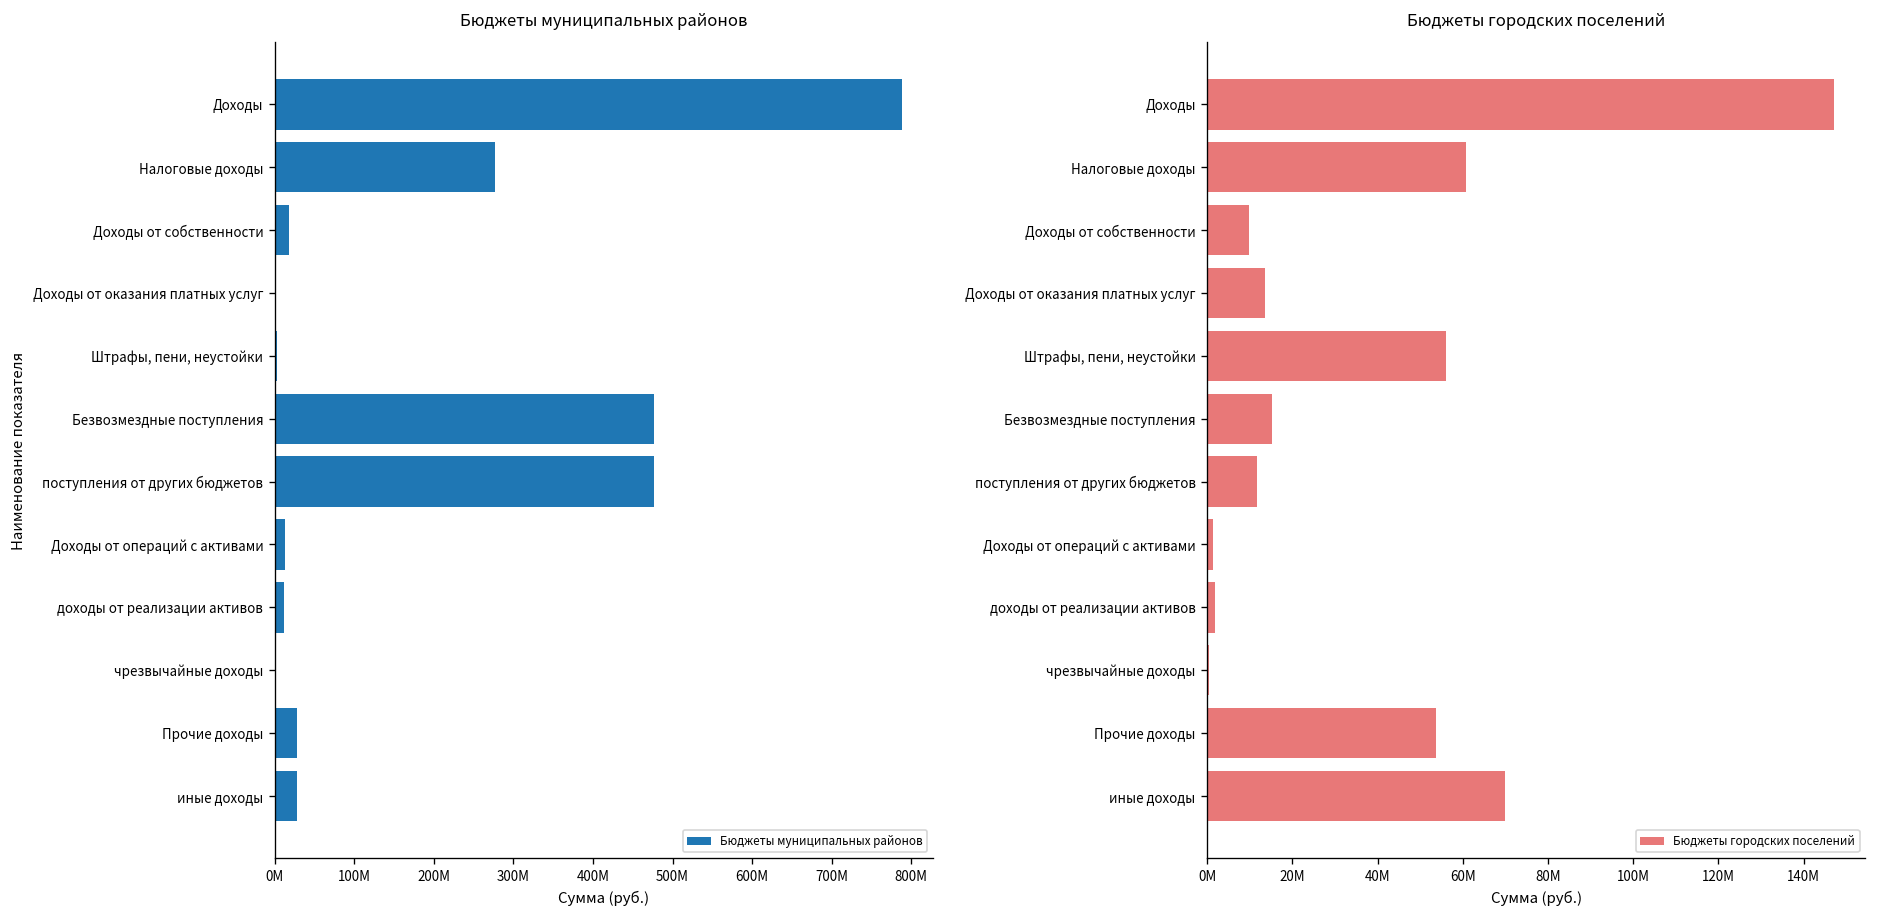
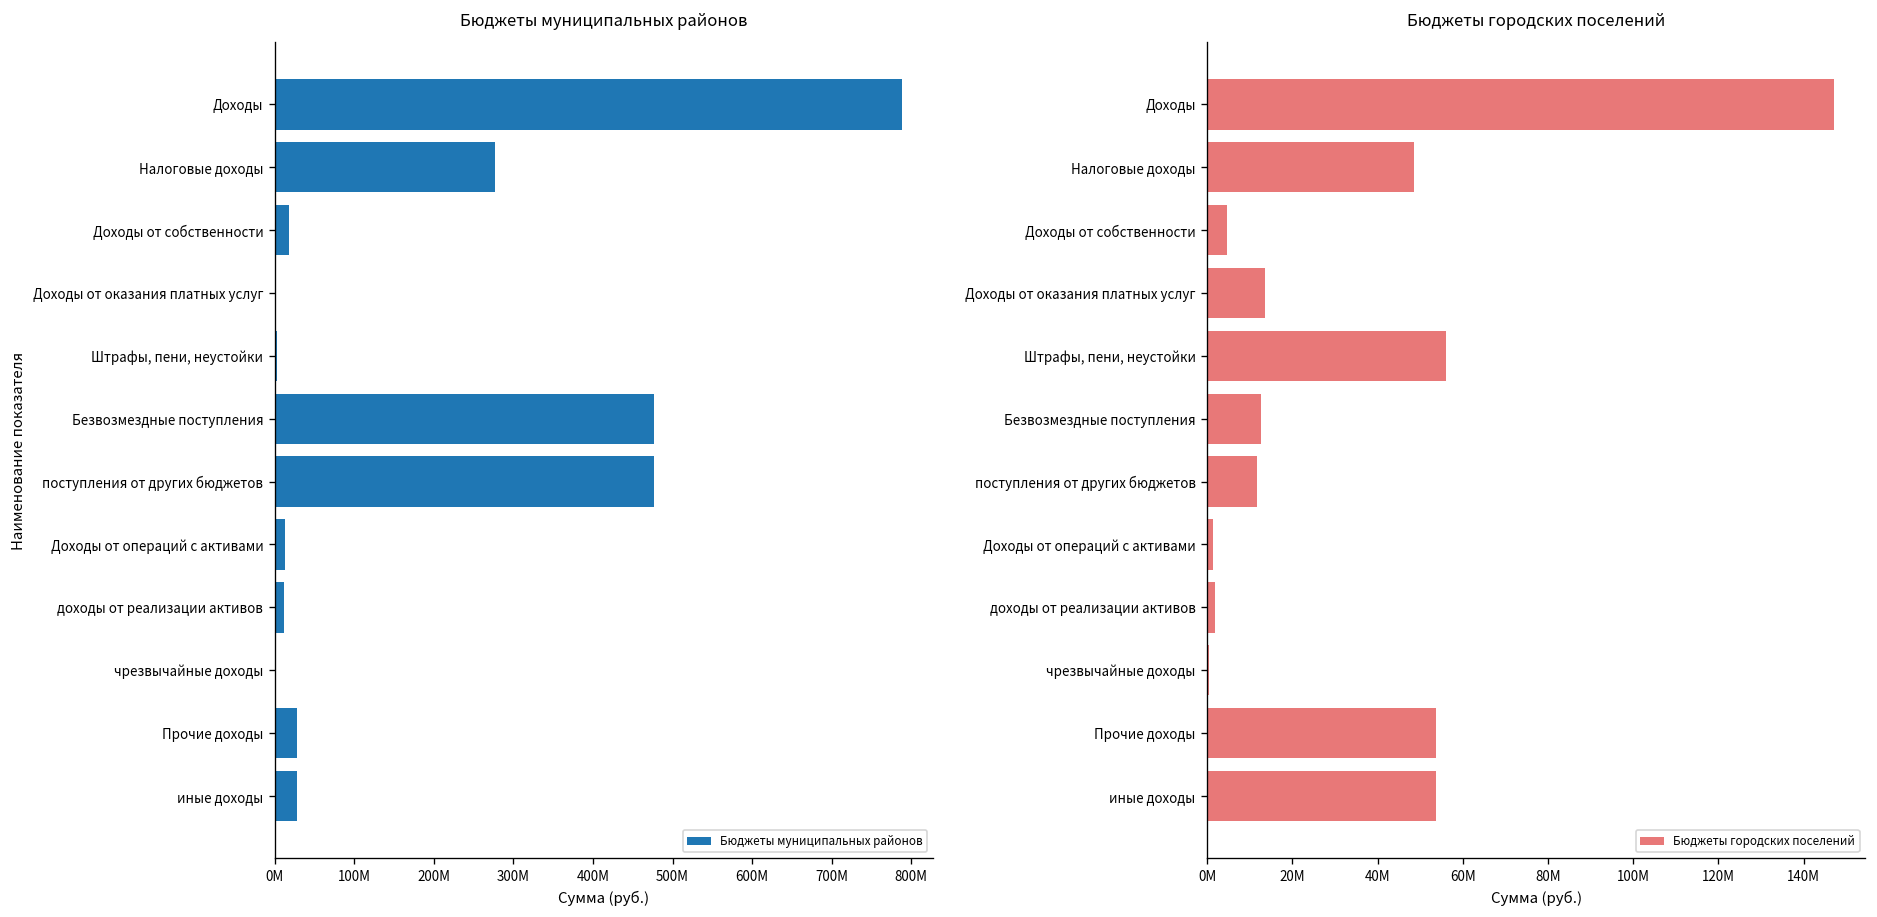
  {
    "Бюджеты муниципальных районов": {
      "Доходы": 790000000,
      "Налоговые доходы": 280000000,
      "Доходы от собственности": 20000000,
      "Безвозмездные поступления": 480000000,
      "поступления от других бюджетов": 480000000,
      "Доходы от операций с активами": 10000000,
      "доходы от реализации активов": 10000000,
      "Прочие доходы": 30000000,
      "иные доходы": 30000000
    },
    "Бюджеты городских поселений": {
      "Доходы": 147000000,
-     "Налоговые доходы": 61000000,
-     "Доходы от собственности": 10000000,
+     "Налоговые доходы": 49000000,
+     "Доходы от собственности": 5000000,
      "Доходы от оказания платных услуг": 14000000,
      "Штрафы, пени, неустойки": 56000000,
-     "Безвозмездные поступления": 15000000,
+     "Безвозмездные поступления": 13000000,
      "поступления от других бюджетов": 12000000,
      "Доходы от операций с активами": 1000000,
      "доходы от реализации активов": 2000000,
      "Прочие доходы": 54000000,
-     "иные доходы": 70000000
+     "иные доходы": 54000000
    }
  }
